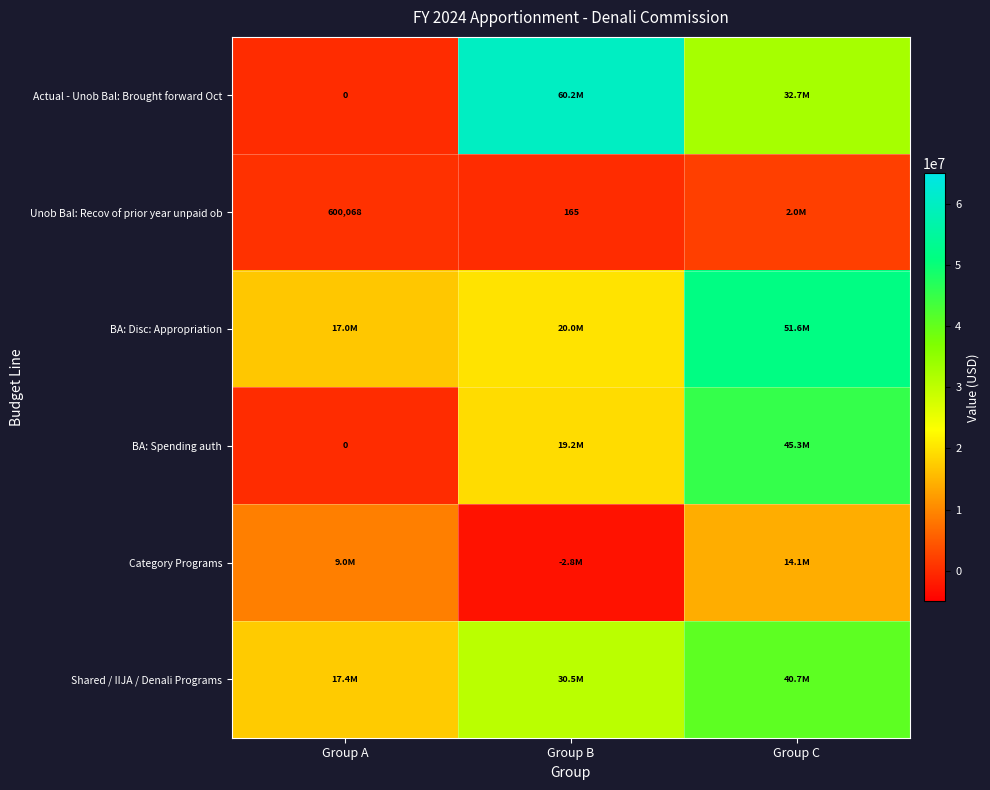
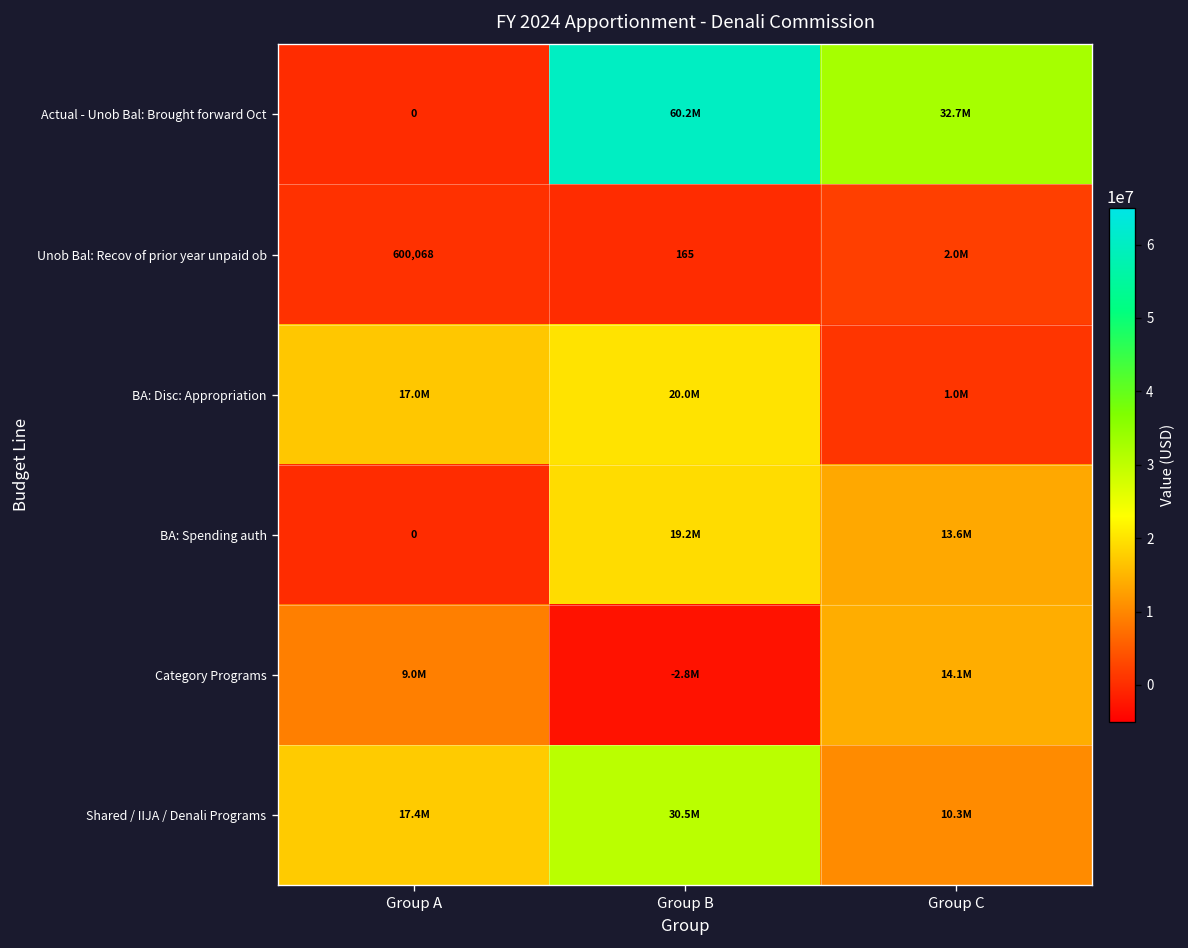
  {
    "Actual - Unob Bal: Brought forward Oct": {
      "Group A": "0",
      "Group B": "60.2M",
      "Group C": "32.7M"
    },
    "Unob Bal: Recov of prior year unpaid ob": {
      "Group A": "600,068",
      "Group B": "165",
      "Group C": "2.0M"
    },
    "BA: Disc: Appropriation": {
      "Group A": "17.0M",
      "Group B": "20.0M",
-     "Group C": "51.6M"
+     "Group C": "1.0M"
    },
    "BA: Spending auth": {
      "Group A": "0",
      "Group B": "19.2M",
-     "Group C": "45.3M"
+     "Group C": "13.6M"
    },
    "Category Programs": {
      "Group A": "9.0M",
      "Group B": "-2.8M",
      "Group C": "14.1M"
    },
    "Shared / IIJA / Denali Programs": {
      "Group A": "17.4M",
      "Group B": "30.5M",
-     "Group C": "40.7M"
+     "Group C": "10.3M"
    }
  }
